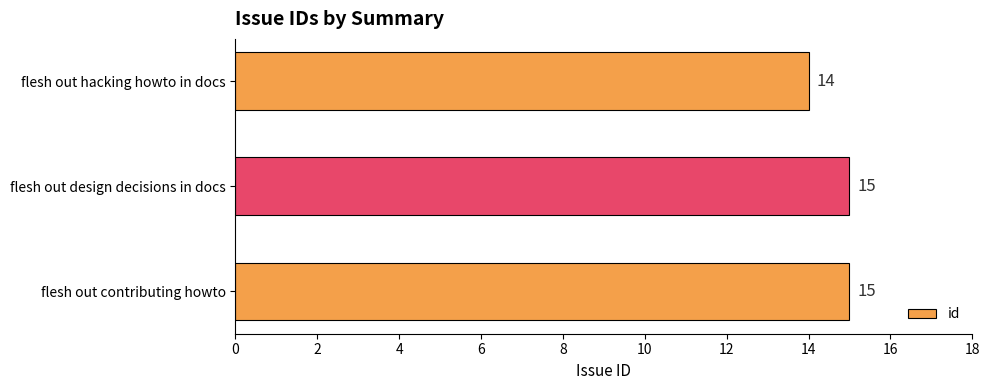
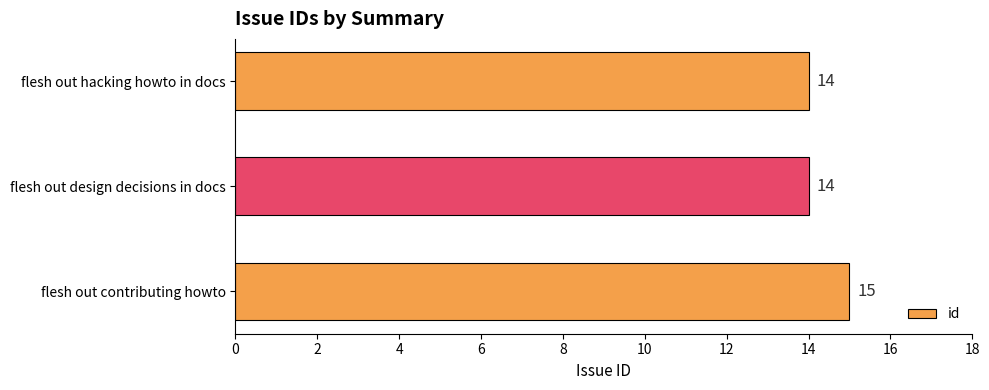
  {
    "flesh out hacking howto in docs": 14,
-   "flesh out design decisions in docs": 15,
+   "flesh out design decisions in docs": 14,
    "flesh out contributing howto": 15
  }
